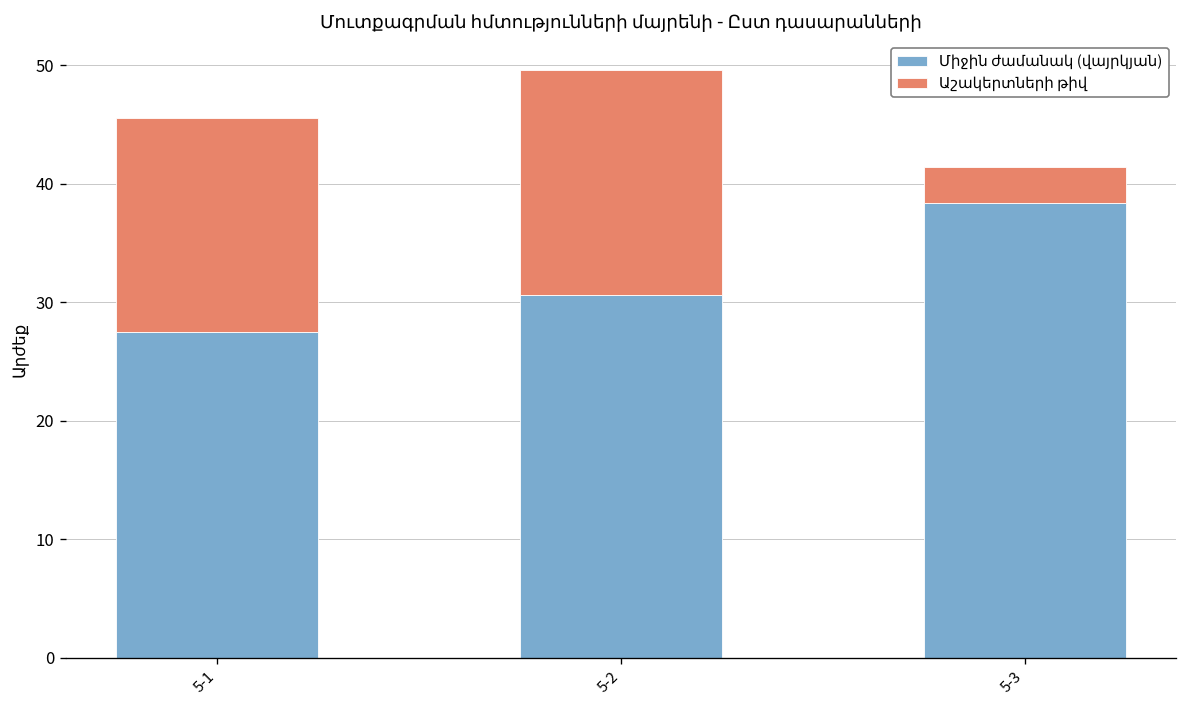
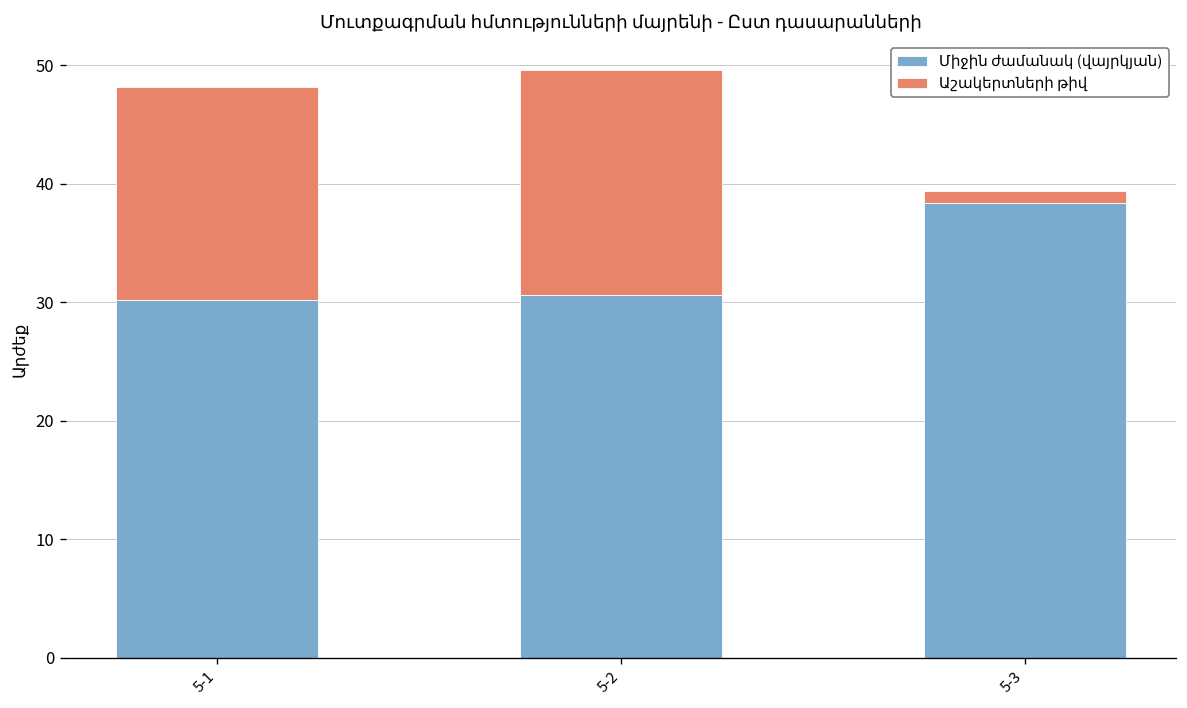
  {
    "Միջին ժամանակ (վայրկյան)": {
-     "5-1": 28,
+     "5-1": 30,
      "5-2": 31,
      "5-3": 38
    },
    "Աշակերտների թիվ": {
      "5-1": 18,
      "5-2": 19,
-     "5-3": 3
+     "5-3": 1
    }
  }
